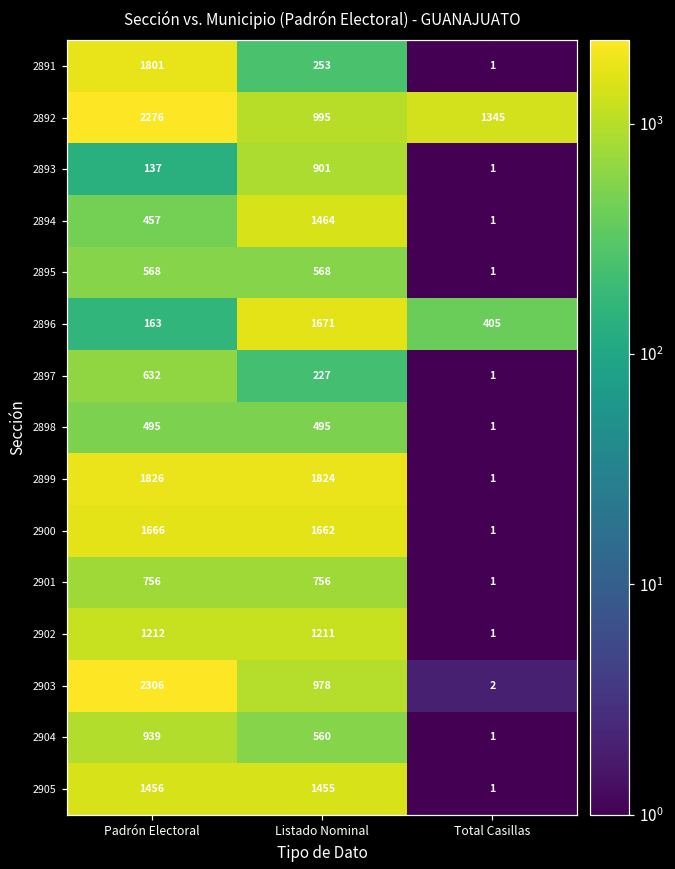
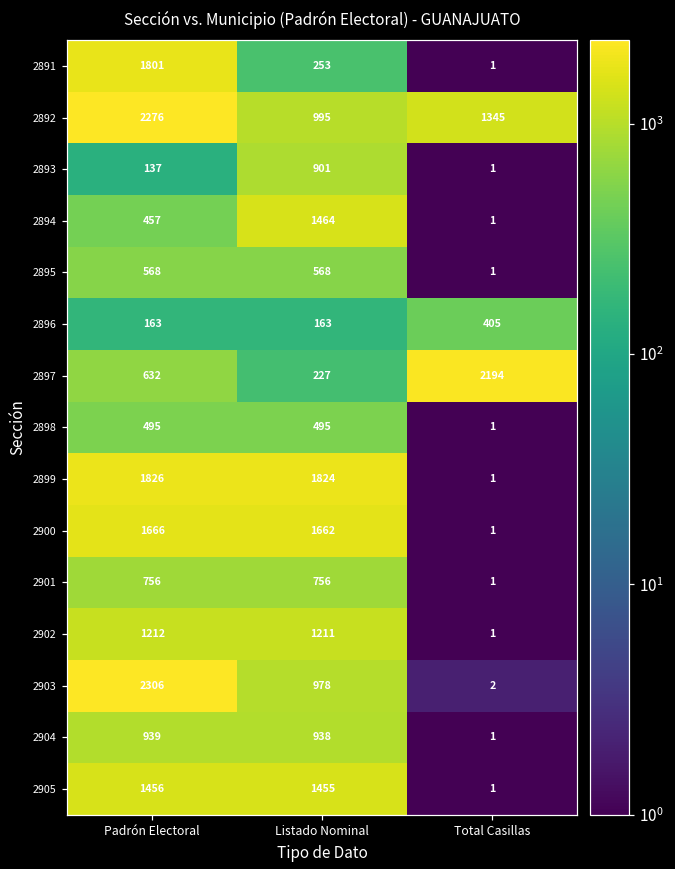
  {
    "2891": {
      "Padrón Electoral": 1801,
      "Listado Nominal": 253,
      "Total Casillas": 1
    },
    "2892": {
      "Padrón Electoral": 2276,
      "Listado Nominal": 995,
      "Total Casillas": 1345
    },
    "2893": {
      "Padrón Electoral": 137,
      "Listado Nominal": 901,
      "Total Casillas": 1
    },
    "2894": {
      "Padrón Electoral": 457,
      "Listado Nominal": 1464,
      "Total Casillas": 1
    },
    "2895": {
      "Padrón Electoral": 568,
      "Listado Nominal": 568,
      "Total Casillas": 1
    },
    "2896": {
      "Padrón Electoral": 163,
-     "Listado Nominal": 1671,
+     "Listado Nominal": 163,
      "Total Casillas": 405
    },
    "2897": {
      "Padrón Electoral": 632,
      "Listado Nominal": 227,
-     "Total Casillas": 1
+     "Total Casillas": 2194
    },
    "2898": {
      "Padrón Electoral": 495,
      "Listado Nominal": 495,
      "Total Casillas": 1
    },
    "2899": {
      "Padrón Electoral": 1826,
      "Listado Nominal": 1824,
      "Total Casillas": 1
    },
    "2900": {
      "Padrón Electoral": 1666,
      "Listado Nominal": 1662,
      "Total Casillas": 1
    },
    "2901": {
      "Padrón Electoral": 756,
      "Listado Nominal": 756,
      "Total Casillas": 1
    },
    "2902": {
      "Padrón Electoral": 1212,
      "Listado Nominal": 1211,
      "Total Casillas": 1
    },
    "2903": {
      "Padrón Electoral": 2306,
      "Listado Nominal": 978,
      "Total Casillas": 2
    },
    "2904": {
      "Padrón Electoral": 939,
-     "Listado Nominal": 560,
+     "Listado Nominal": 938,
      "Total Casillas": 1
    },
    "2905": {
      "Padrón Electoral": 1456,
      "Listado Nominal": 1455,
      "Total Casillas": 1
    }
  }
